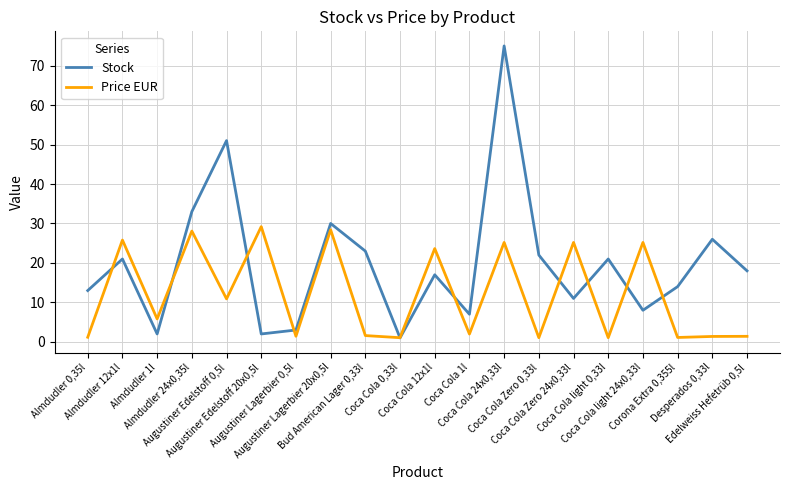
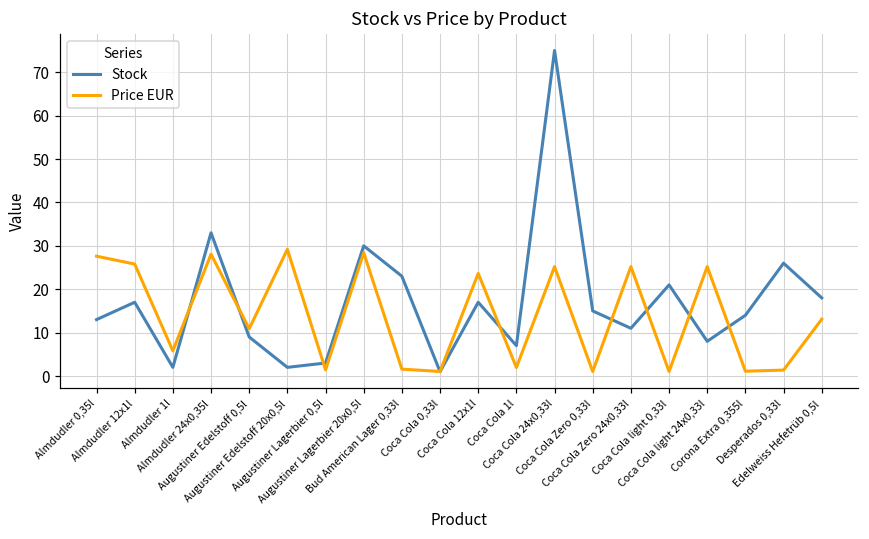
  {
    "Stock": {
      "Almdudler 0,35l": 13,
-     "Almdudler 12x1l": 21,
+     "Almdudler 12x1l": 17,
      "Almdudler 1l": 2,
      "Almdudler 24x0,35l": 33,
-     "Augustiner Edelstoff 0,5l": 51,
+     "Augustiner Edelstoff 0,5l": 9,
      "Augustiner Edelstoff 20x0,5l": 2,
      "Augustiner Lagerbier 0,5l": 3,
      "Augustiner Lagerbier 20x0,5l": 30,
      "Bud American Lager 0,33l": 23,
      "Coca Cola 12x1l": 17,
      "Coca Cola 1l": 7,
      "Coca Cola 24x0,33l": 75,
-     "Coca Cola Zero 0,33l": 22,
+     "Coca Cola Zero 0,33l": 15,
      "Coca Cola Zero 24x0,33l": 11,
      "Coca Cola light 0,33l": 21,
      "Coca Cola light 24x0,33l": 8,
      "Corona Extra 0,355l": 14,
      "Desperados 0,33l": 26,
      "Edelweiss Hefetrüb 0,5l": 18
    },
    "Price EUR": {
-     "Almdudler 0,35l": 1,
+     "Almdudler 0,35l": 28,
      "Almdudler 12x1l": 26,
      "Almdudler 1l": 6,
      "Almdudler 24x0,35l": 28,
      "Augustiner Edelstoff 0,5l": 11,
      "Augustiner Edelstoff 20x0,5l": 29,
      "Augustiner Lagerbier 0,5l": 1,
      "Augustiner Lagerbier 20x0,5l": 28,
      "Bud American Lager 0,33l": 2,
      "Coca Cola 12x1l": 24,
      "Coca Cola 1l": 2,
      "Coca Cola 24x0,33l": 25,
      "Coca Cola Zero 0,33l": 1,
      "Coca Cola Zero 24x0,33l": 25,
      "Coca Cola light 0,33l": 1,
      "Coca Cola light 24x0,33l": 25,
      "Corona Extra 0,355l": 1,
      "Desperados 0,33l": 1,
-     "Edelweiss Hefetrüb 0,5l": 1
+     "Edelweiss Hefetrüb 0,5l": 13
    }
  }
